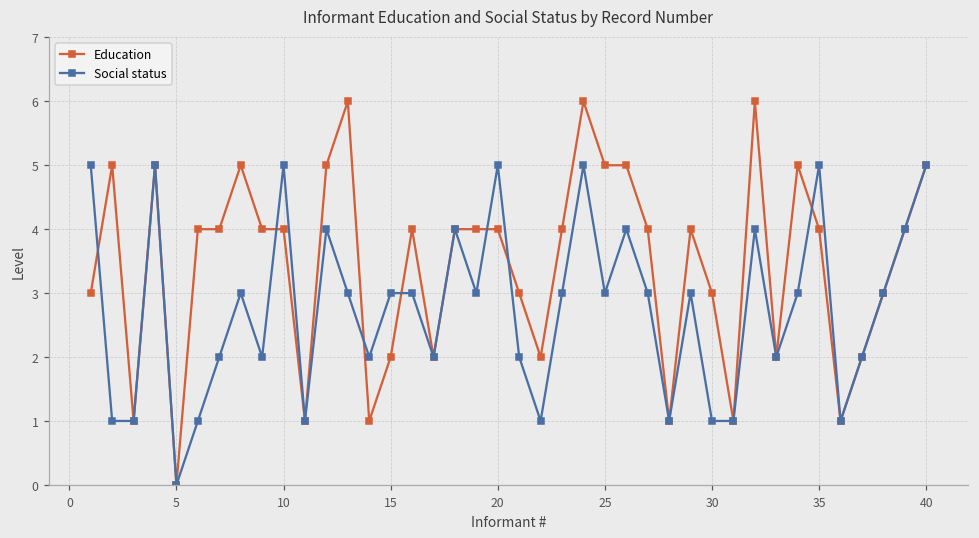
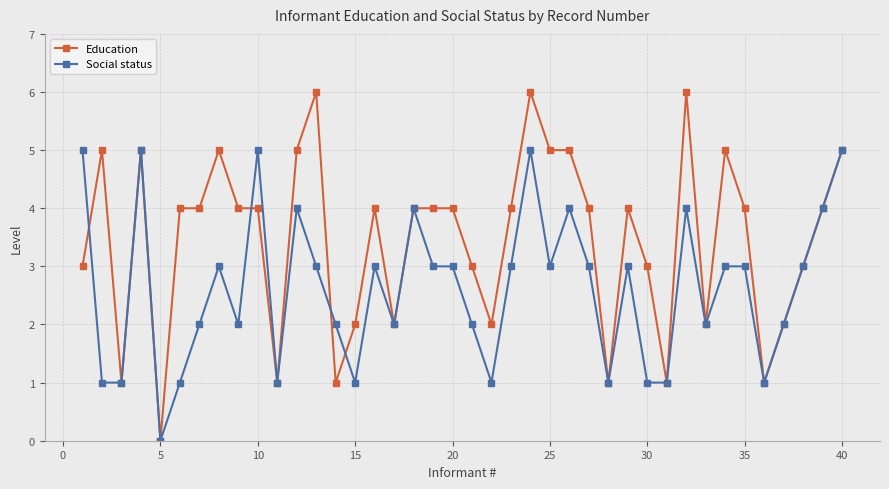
  {
    "Education": {
      "10": 4,
      "15": 2,
      "20": 4,
      "25": 5,
      "30": 3,
      "35": 4
    },
    "Social status": {
      "10": 5,
-     "15": 3,
-     "20": 5,
+     "15": 1,
+     "20": 3,
      "25": 3,
      "30": 1,
-     "35": 5
+     "35": 3
    }
  }
